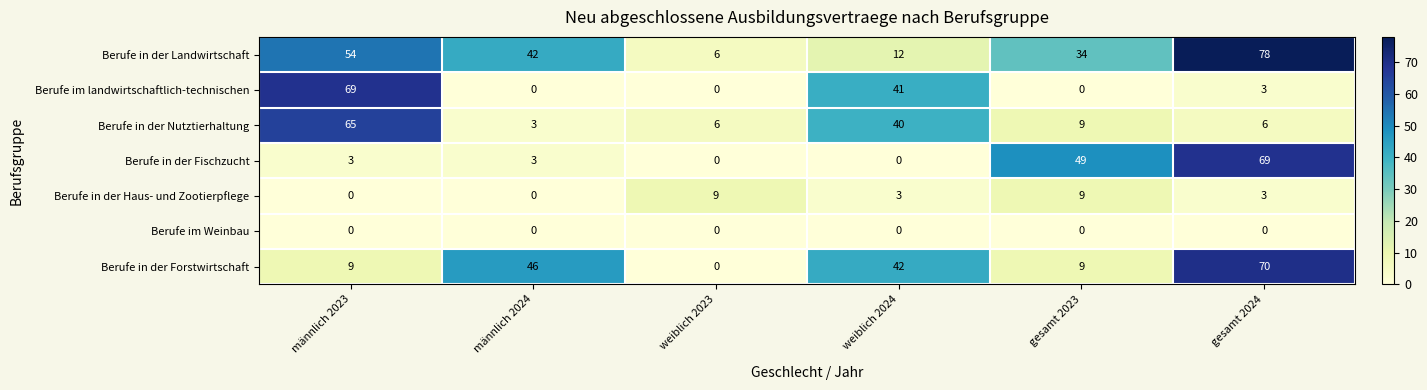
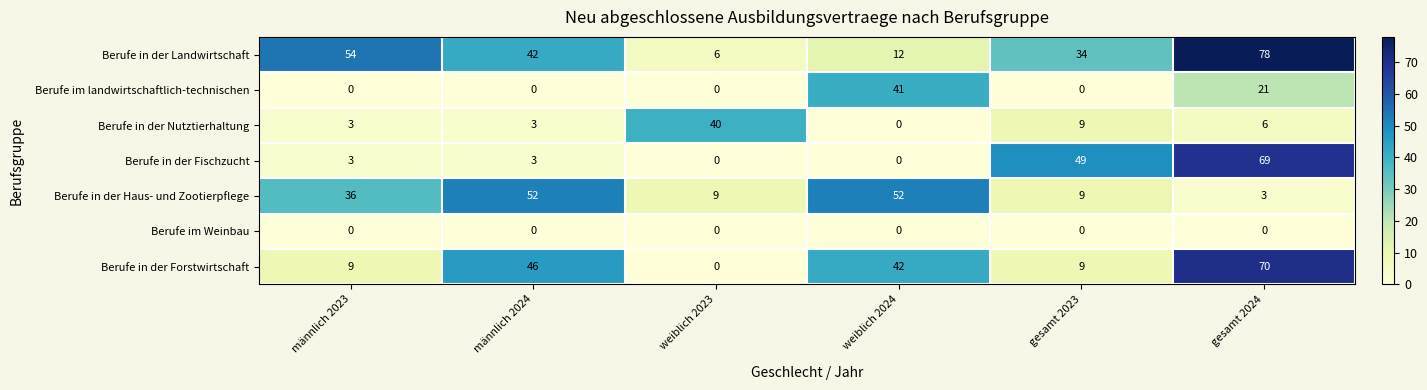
  {
    "Berufe in der Landwirtschaft": {
      "männlich 2023": 54,
      "männlich 2024": 42,
      "weiblich 2023": 6,
      "weiblich 2024": 12,
      "gesamt 2023": 34,
      "gesamt 2024": 78
    },
    "Berufe im landwirtschaftlich-technischen": {
-     "männlich 2023": 69,
+     "männlich 2023": 0,
      "männlich 2024": 0,
      "weiblich 2023": 0,
      "weiblich 2024": 41,
      "gesamt 2023": 0,
-     "gesamt 2024": 3
+     "gesamt 2024": 21
    },
    "Berufe in der Nutztierhaltung": {
-     "männlich 2023": 65,
+     "männlich 2023": 3,
      "männlich 2024": 3,
-     "weiblich 2023": 6,
-     "weiblich 2024": 40,
+     "weiblich 2023": 40,
+     "weiblich 2024": 0,
      "gesamt 2023": 9,
      "gesamt 2024": 6
    },
    "Berufe in der Fischzucht": {
      "männlich 2023": 3,
      "männlich 2024": 3,
      "weiblich 2023": 0,
      "weiblich 2024": 0,
      "gesamt 2023": 49,
      "gesamt 2024": 69
    },
    "Berufe in der Haus- und Zootierpflege": {
-     "männlich 2023": 0,
-     "männlich 2024": 0,
+     "männlich 2023": 36,
+     "männlich 2024": 52,
      "weiblich 2023": 9,
-     "weiblich 2024": 3,
+     "weiblich 2024": 52,
      "gesamt 2023": 9,
      "gesamt 2024": 3
    },
    "Berufe im Weinbau": {
      "männlich 2023": 0,
      "männlich 2024": 0,
      "weiblich 2023": 0,
      "weiblich 2024": 0,
      "gesamt 2023": 0,
      "gesamt 2024": 0
    },
    "Berufe in der Forstwirtschaft": {
      "männlich 2023": 9,
      "männlich 2024": 46,
      "weiblich 2023": 0,
      "weiblich 2024": 42,
      "gesamt 2023": 9,
      "gesamt 2024": 70
    }
  }
